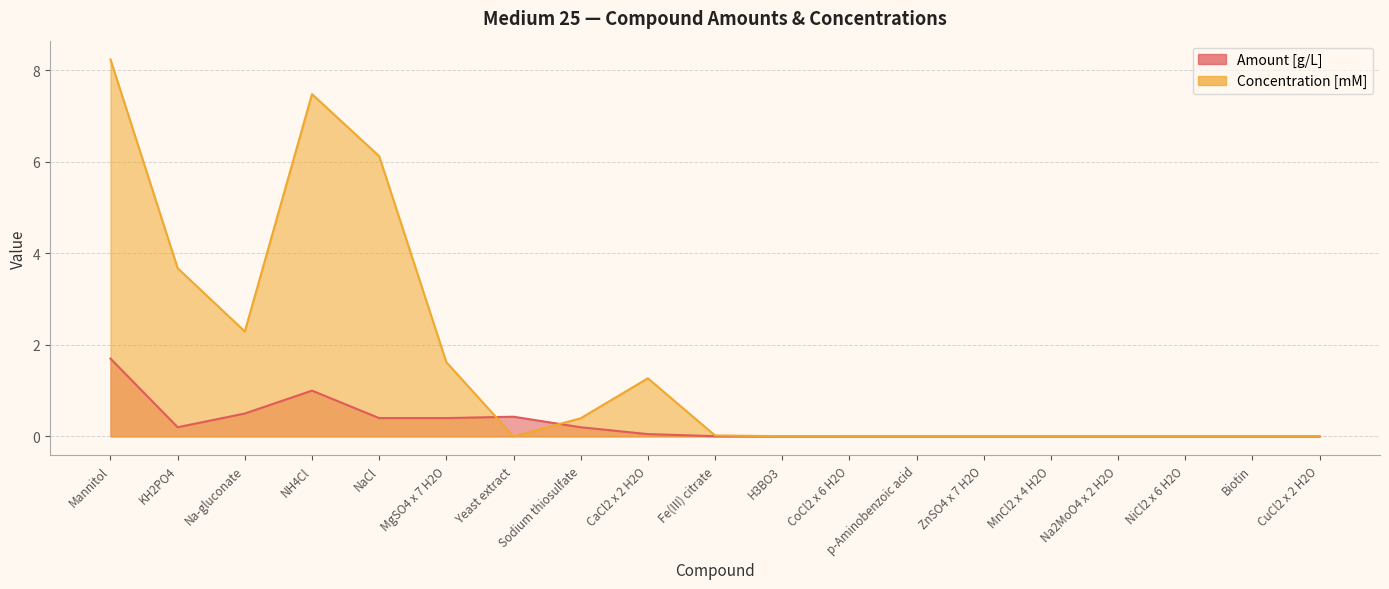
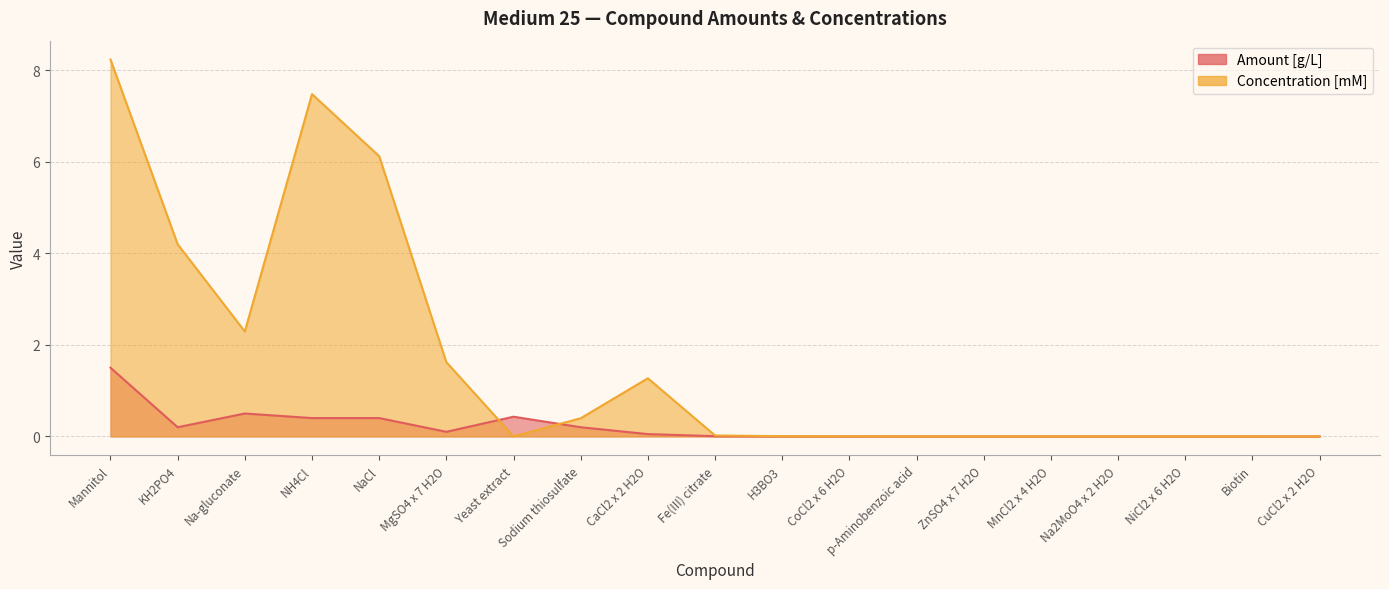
  {
    "Amount [g/L]": {
-     "Mannitol": 1.7,
+     "Mannitol": 1.5,
      "KH2PO4": 0.2,
      "Na-gluconate": 0.5,
-     "NH4Cl": 1.0,
+     "NH4Cl": 0.4,
      "NaCl": 0.4,
-     "MgSO4 x 7 H2O": 0.4,
+     "MgSO4 x 7 H2O": 0.1,
      "Yeast extract": 0.4,
      "Sodium thiosulfate": 0.2,
      "CaCl2 x 2 H2O": 0.1
    },
    "Concentration [mM]": {
      "Mannitol": 8.2,
-     "KH2PO4": 3.7,
+     "KH2PO4": 4.2,
      "Na-gluconate": 2.3,
      "NH4Cl": 7.5,
      "NaCl": 6.1,
      "MgSO4 x 7 H2O": 1.6,
      "Yeast extract": 0.0,
      "Sodium thiosulfate": 0.4,
      "CaCl2 x 2 H2O": 1.3
    }
  }
